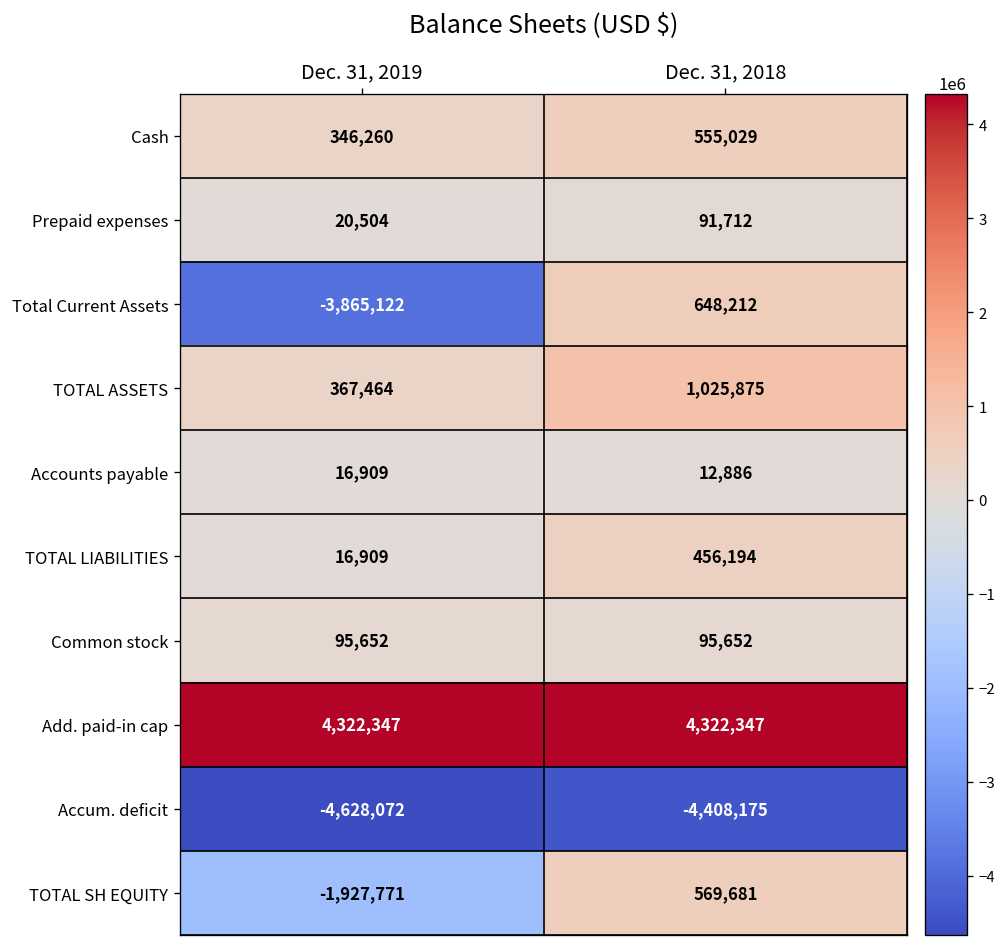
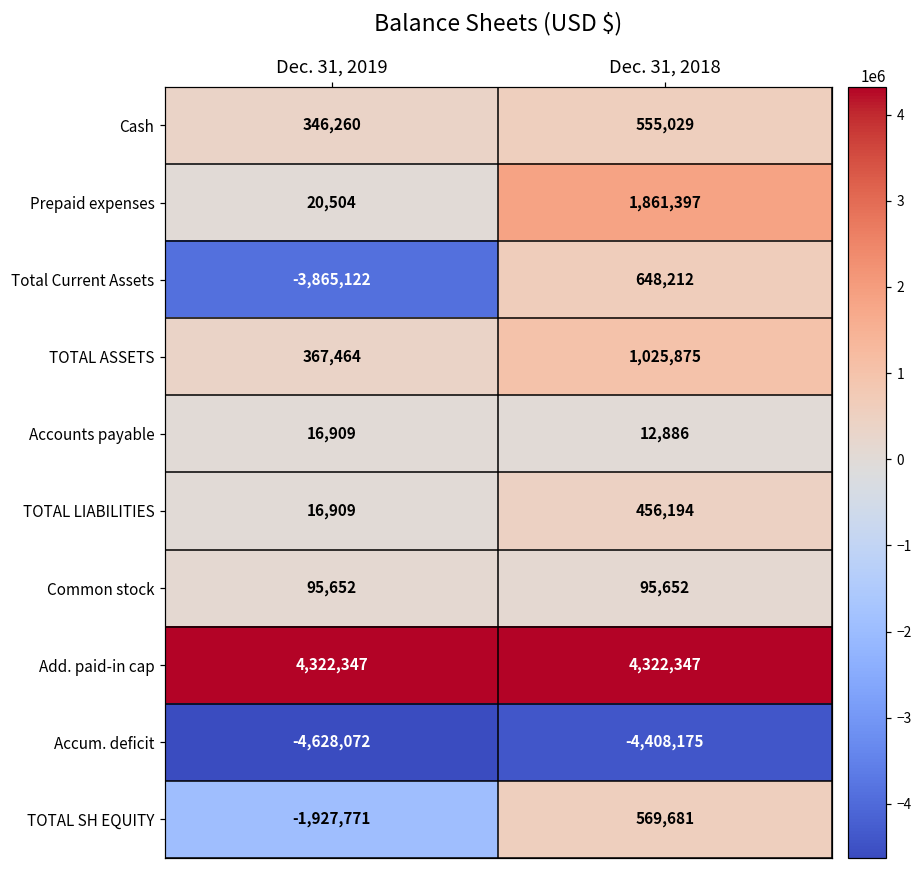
  {
    "Cash": {
      "Dec. 31, 2019": "346,260",
      "Dec. 31, 2018": "555,029"
    },
    "Prepaid expenses": {
      "Dec. 31, 2019": "20,504",
-     "Dec. 31, 2018": "91,712"
+     "Dec. 31, 2018": "1,861,397"
    },
    "Total Current Assets": {
      "Dec. 31, 2019": "-3,865,122",
      "Dec. 31, 2018": "648,212"
    },
    "TOTAL ASSETS": {
      "Dec. 31, 2019": "367,464",
      "Dec. 31, 2018": "1,025,875"
    },
    "Accounts payable": {
      "Dec. 31, 2019": "16,909",
      "Dec. 31, 2018": "12,886"
    },
    "TOTAL LIABILITIES": {
      "Dec. 31, 2019": "16,909",
      "Dec. 31, 2018": "456,194"
    },
    "Common stock": {
      "Dec. 31, 2019": "95,652",
      "Dec. 31, 2018": "95,652"
    },
    "Add. paid-in cap": {
      "Dec. 31, 2019": "4,322,347",
      "Dec. 31, 2018": "4,322,347"
    },
    "Accum. deficit": {
      "Dec. 31, 2019": "-4,628,072",
      "Dec. 31, 2018": "-4,408,175"
    },
    "TOTAL SH EQUITY": {
      "Dec. 31, 2019": "-1,927,771",
      "Dec. 31, 2018": "569,681"
    }
  }
